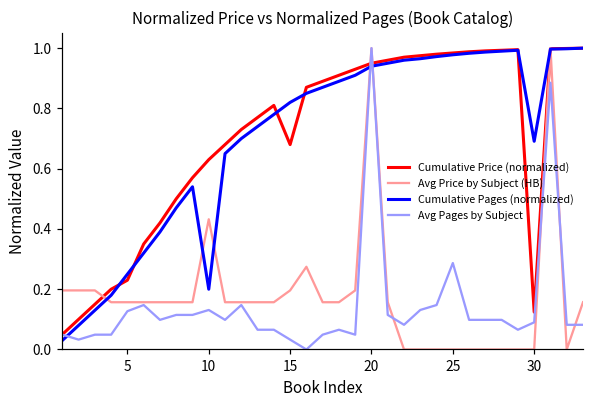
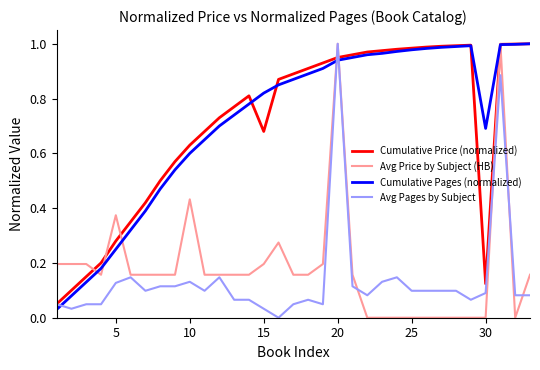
  {
    "Cumulative Price (normalized)": {
-     "5": 0.23,
+     "5": 0.28,
      "10": 0.63,
      "15": 0.68,
      "20": 0.95,
      "30": 0.12
    },
    "Avg Price by Subject (HB)": {
-     "5": 0.16,
+     "5": 0.37,
      "10": 0.43,
      "15": 0.20,
      "25": 0.00,
      "30": 0.00
    },
    "Cumulative Pages (normalized)": {
      "5": 0.25,
-     "10": 0.2,
+     "10": 0.6,
      "15": 0.82,
      "20": 0.94,
      "30": 0.7
    },
    "Avg Pages by Subject": {
      "5": 0.13,
      "10": 0.13,
      "15": 0.03,
-     "25": 0.29,
+     "25": 0.10,
      "30": 0.09
    }
  }
